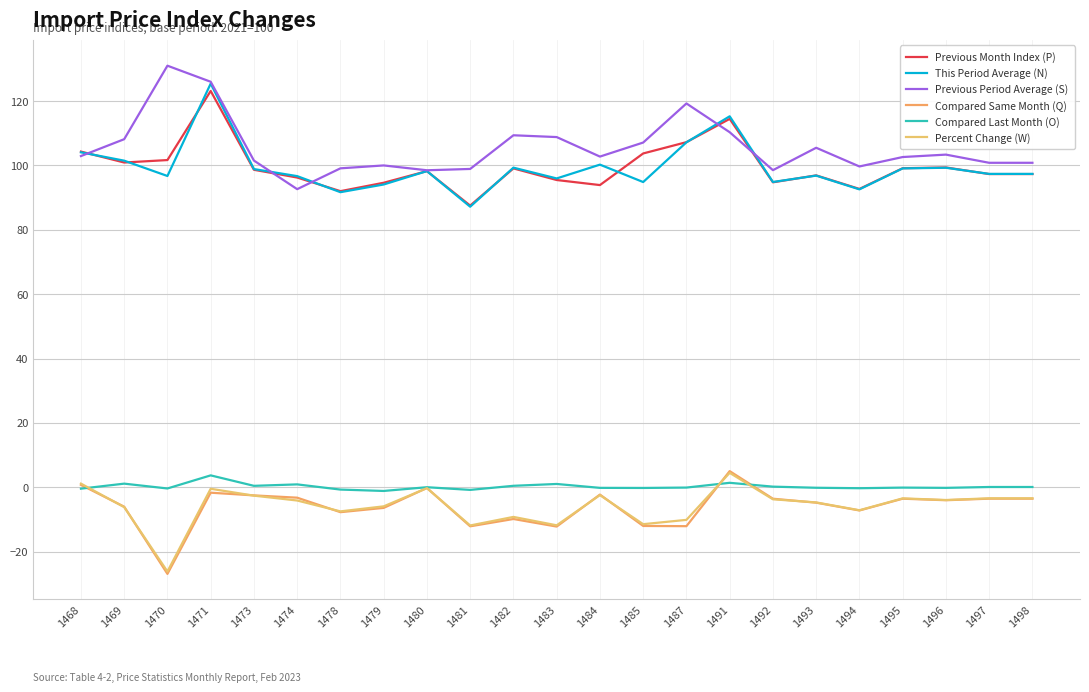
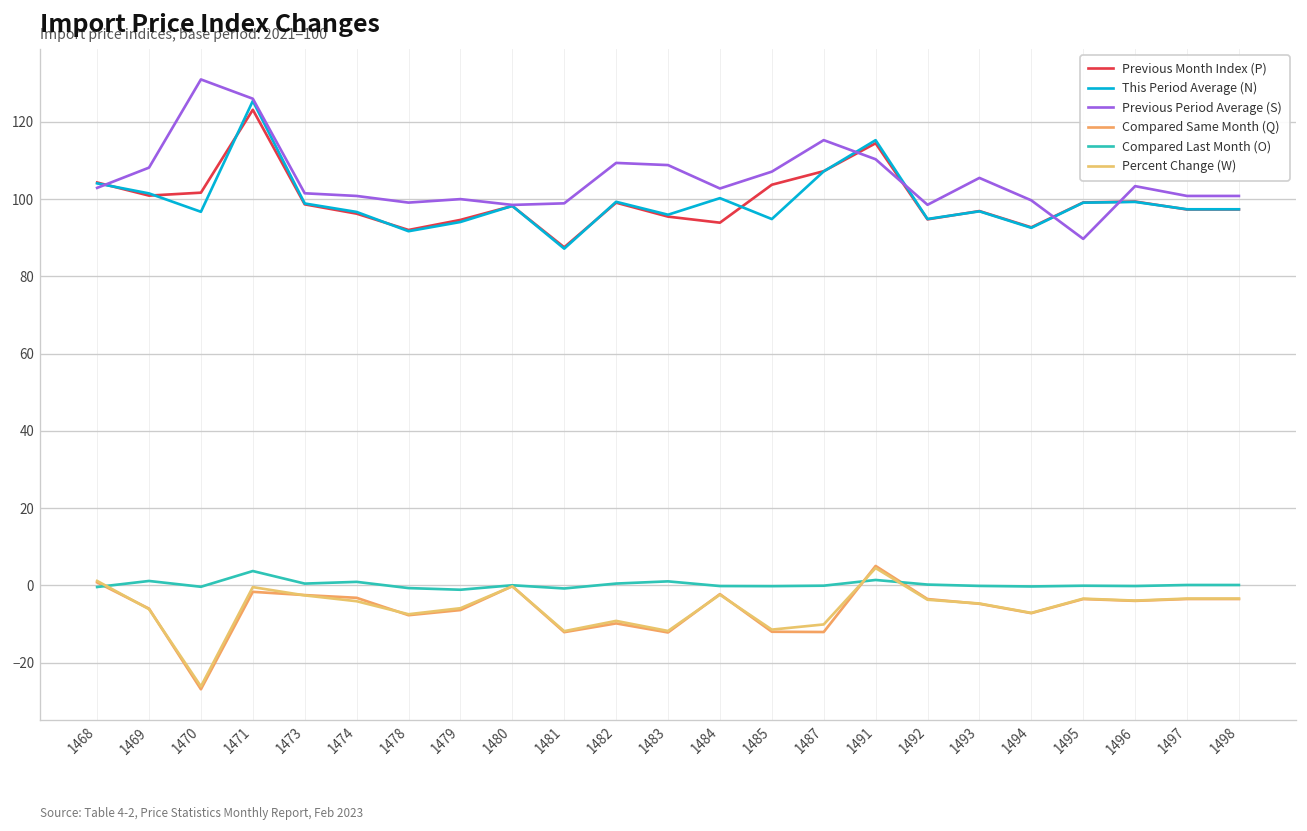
  {
    "Previous Month Index (P)": {
      "1470": 102,
      "1471": 123,
      "1484": 94,
      "1485": 104,
      "1491": 114
    },
    "Previous Period Average (S)": {
      "1468": 103,
      "1469": 108,
      "1470": 131,
      "1473": 101,
-     "1474": 93,
+     "1474": 101,
      "1478": 99,
      "1479": 100,
      "1481": 99,
      "1482": 109,
      "1483": 109,
      "1484": 103,
      "1485": 107,
-     "1487": 119,
+     "1487": 115,
      "1491": 110,
      "1492": 99,
      "1493": 105,
      "1494": 100,
-     "1495": 103,
+     "1495": 90,
      "1496": 103,
      "1497": 101,
      "1498": 101
    }
  }
